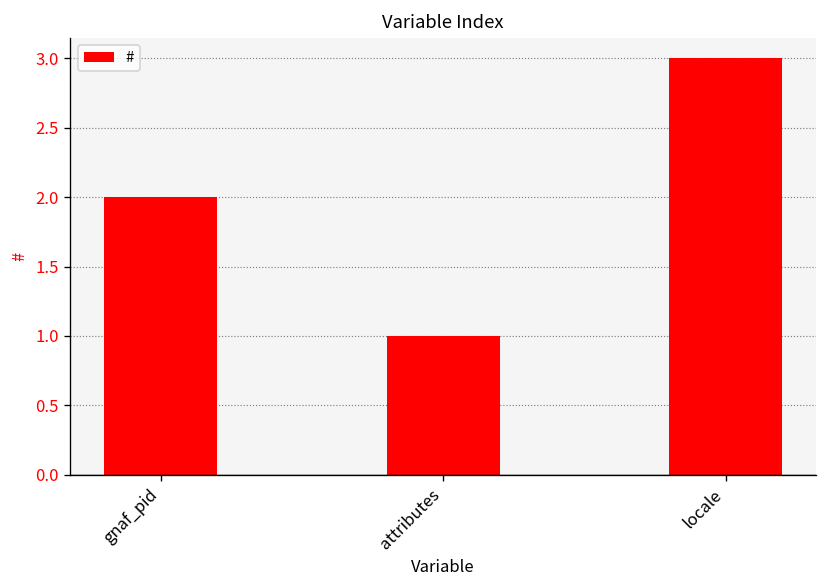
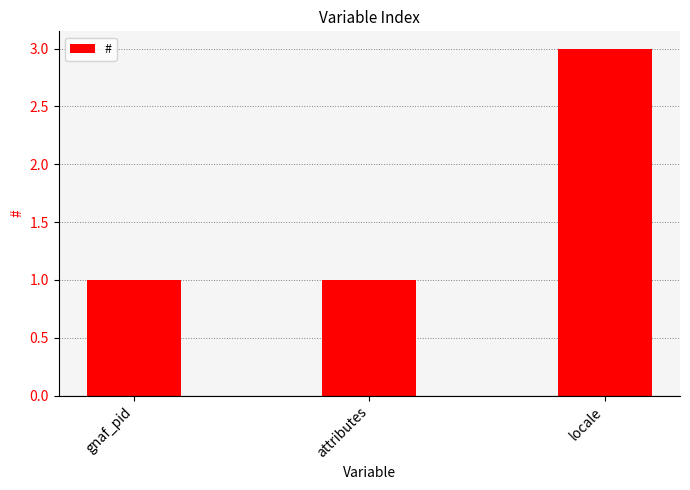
  {
-   "gnaf_pid": 2,
+   "gnaf_pid": 1,
    "attributes": 1,
    "locale": 3
  }
